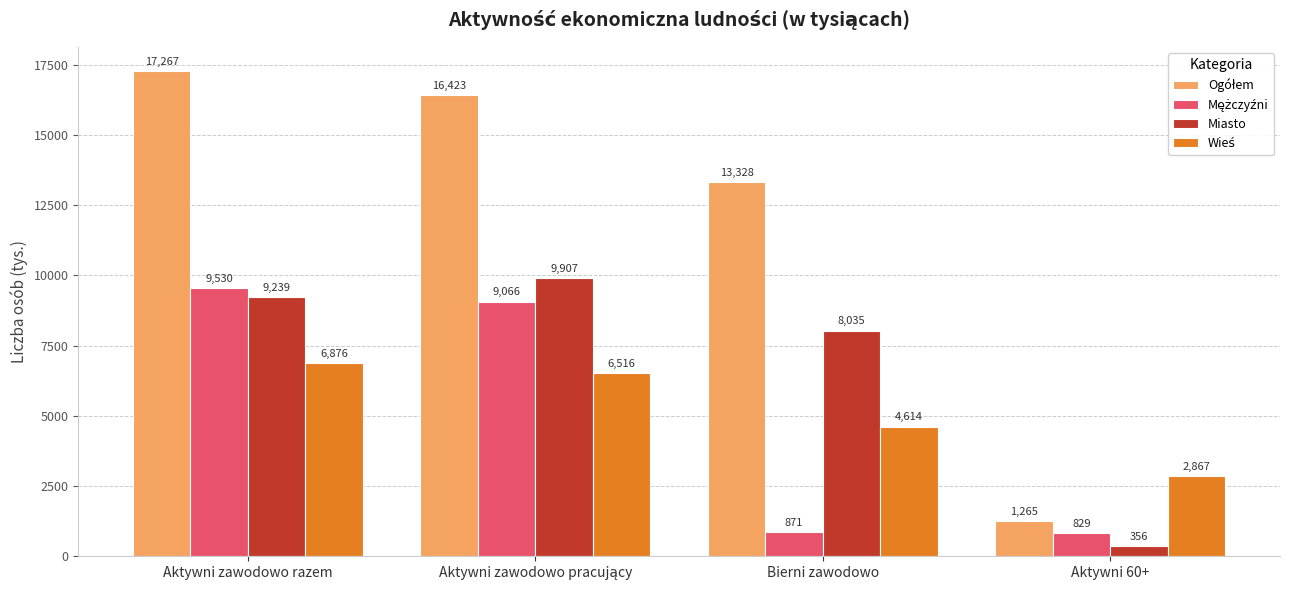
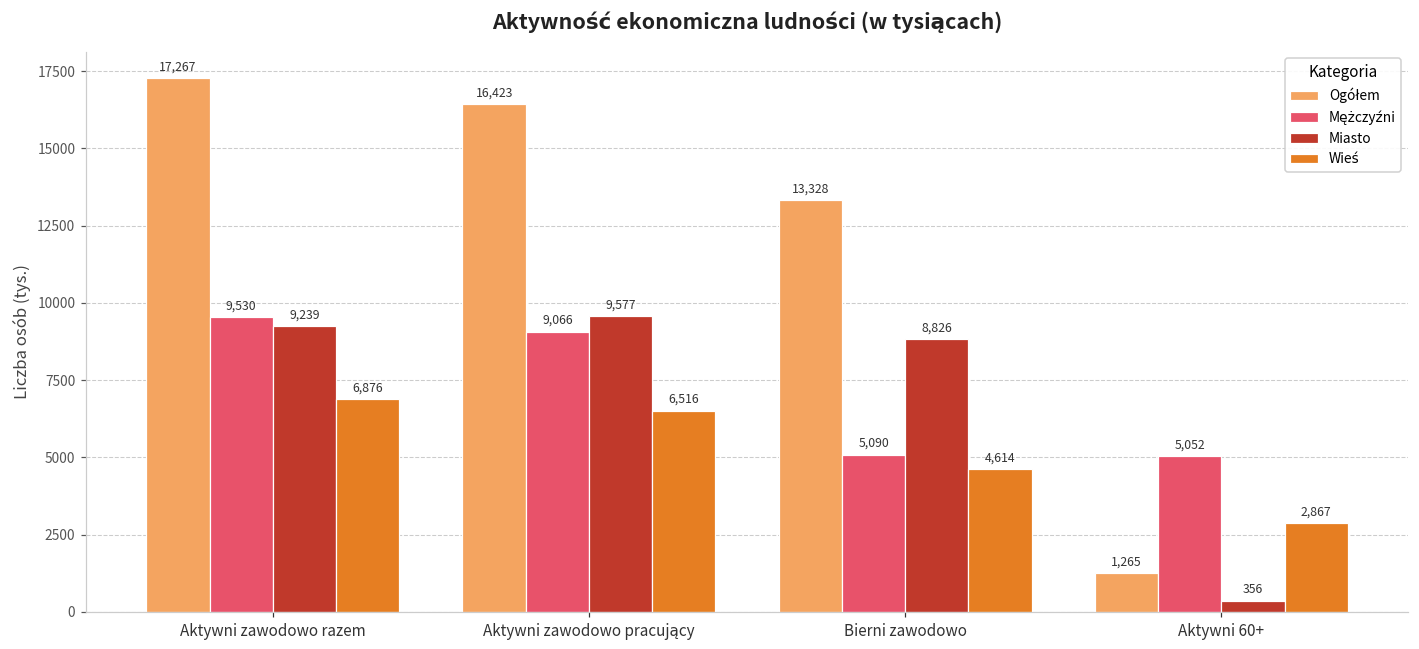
  {
    "Ogółem": {
      "Aktywni zawodowo razem": "17,267",
      "Aktywni zawodowo pracujący": "16,423",
      "Bierni zawodowo": "13,328",
      "Aktywni 60+": "1,265"
    },
    "Mężczyźni": {
      "Aktywni zawodowo razem": "9,530",
      "Aktywni zawodowo pracujący": "9,066",
-     "Bierni zawodowo": "871",
-     "Aktywni 60+": "829"
+     "Bierni zawodowo": "5,090",
+     "Aktywni 60+": "5,052"
    },
    "Miasto": {
      "Aktywni zawodowo razem": "9,239",
-     "Aktywni zawodowo pracujący": "9,907",
-     "Bierni zawodowo": "8,035",
+     "Aktywni zawodowo pracujący": "9,577",
+     "Bierni zawodowo": "8,826",
      "Aktywni 60+": "356"
    },
    "Wieś": {
      "Aktywni zawodowo razem": "6,876",
      "Aktywni zawodowo pracujący": "6,516",
      "Bierni zawodowo": "4,614",
      "Aktywni 60+": "2,867"
    }
  }
